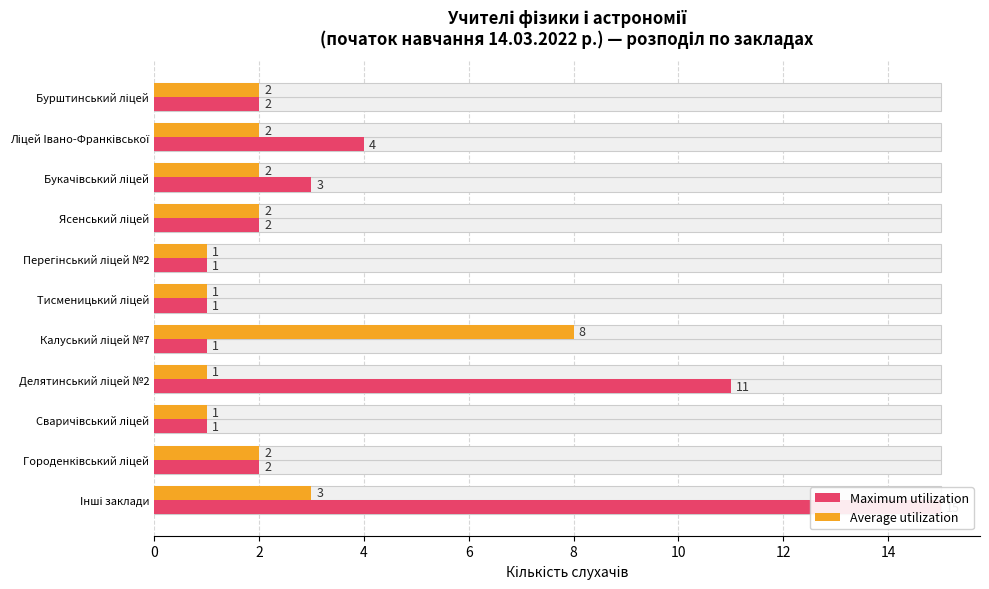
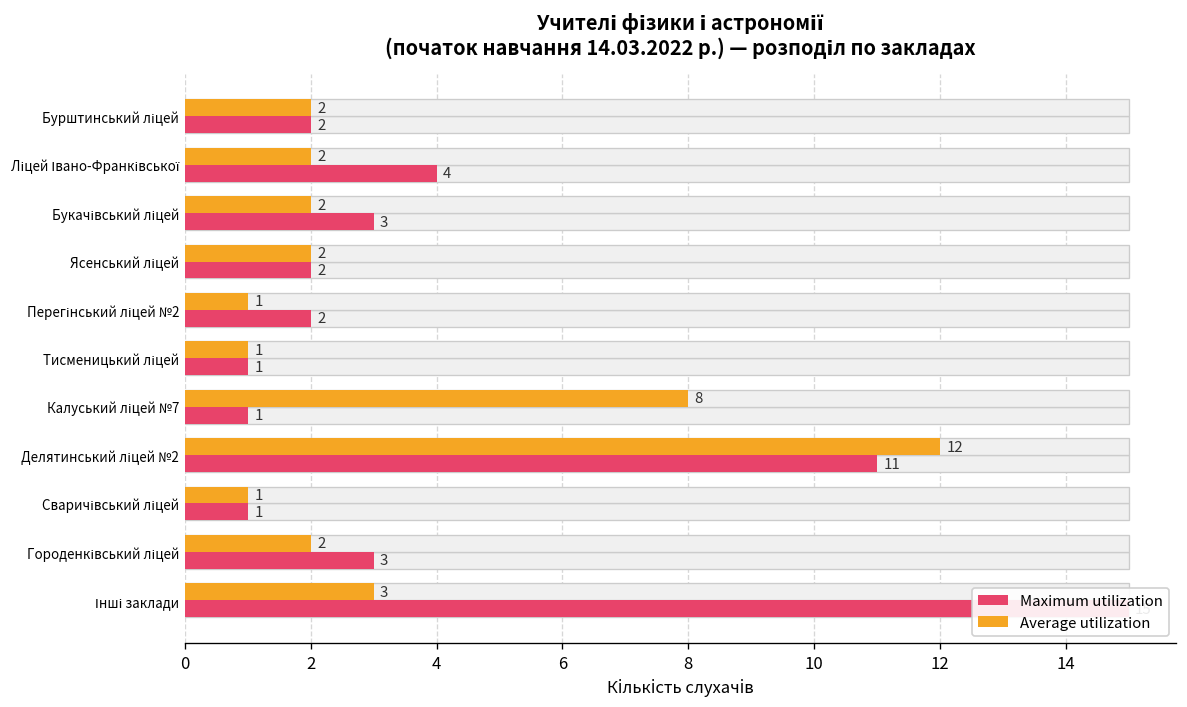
  {
    "Maximum utilization": {
-     "Перегінський ліцей №2": 1,
-     "Городенківський ліцей": 2
+     "Перегінський ліцей №2": 2,
+     "Городенківський ліцей": 3
    },
    "Average utilization": {
-     "Делятинський ліцей №2": 1
+     "Делятинський ліцей №2": 12
    }
  }
